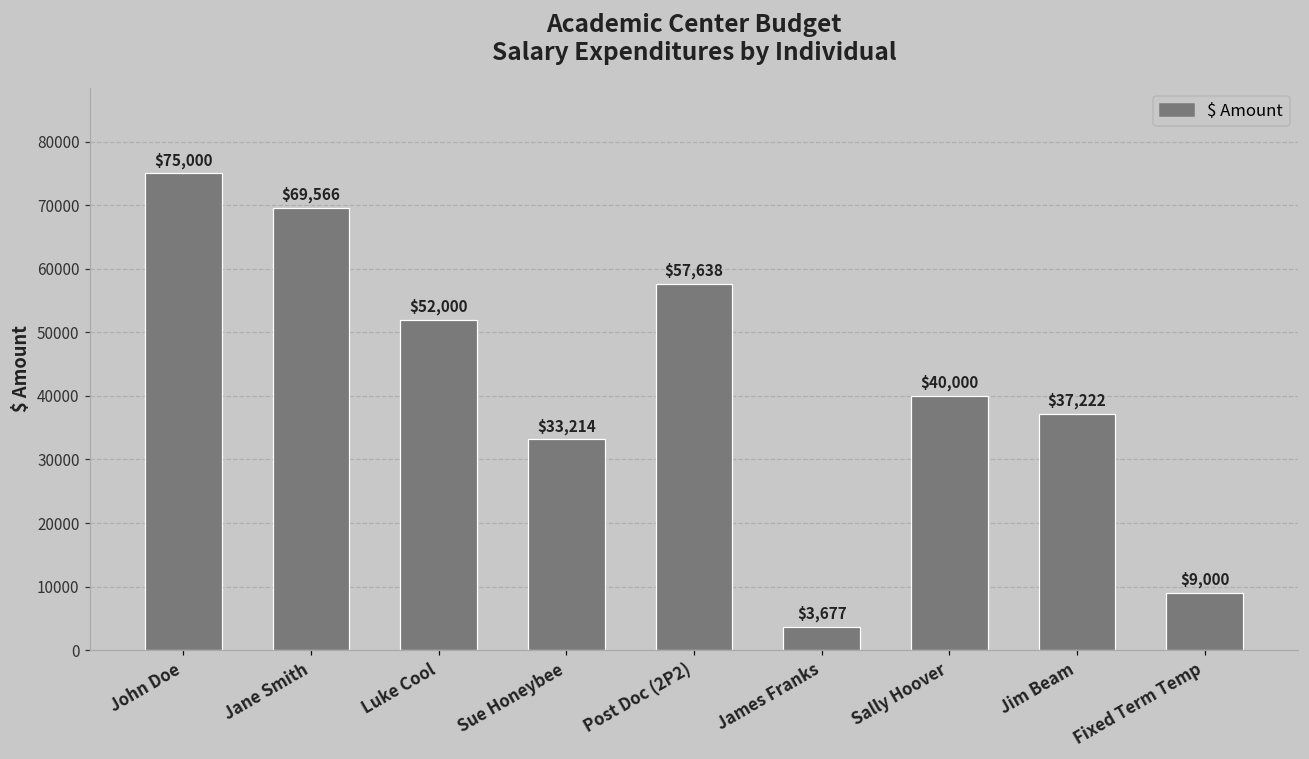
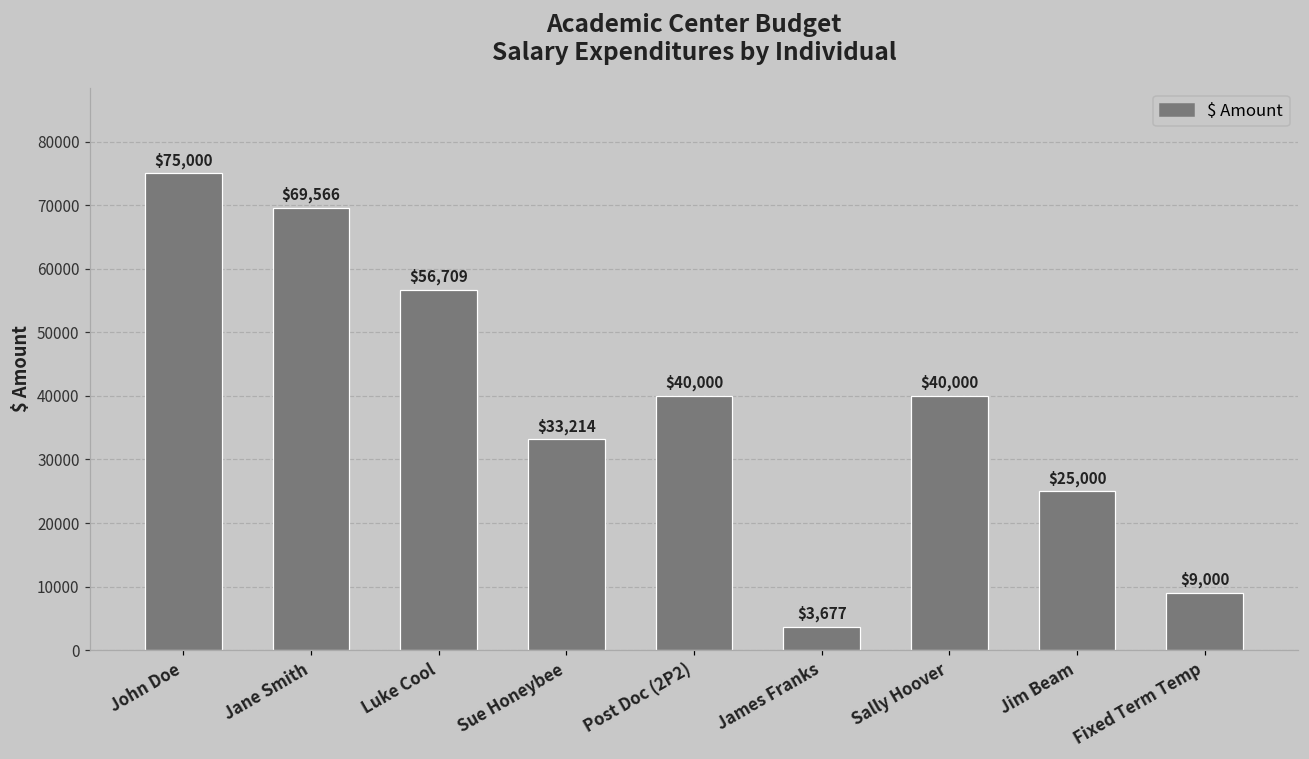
  {
    "John Doe": "$75,000",
    "Jane Smith": "$69,566",
-   "Luke Cool": "$52,000",
+   "Luke Cool": "$56,709",
    "Sue Honeybee": "$33,214",
-   "Post Doc (2P2)": "$57,638",
+   "Post Doc (2P2)": "$40,000",
    "James Franks": "$3,677",
    "Sally Hoover": "$40,000",
-   "Jim Beam": "$37,222",
+   "Jim Beam": "$25,000",
    "Fixed Term Temp": "$9,000"
  }
